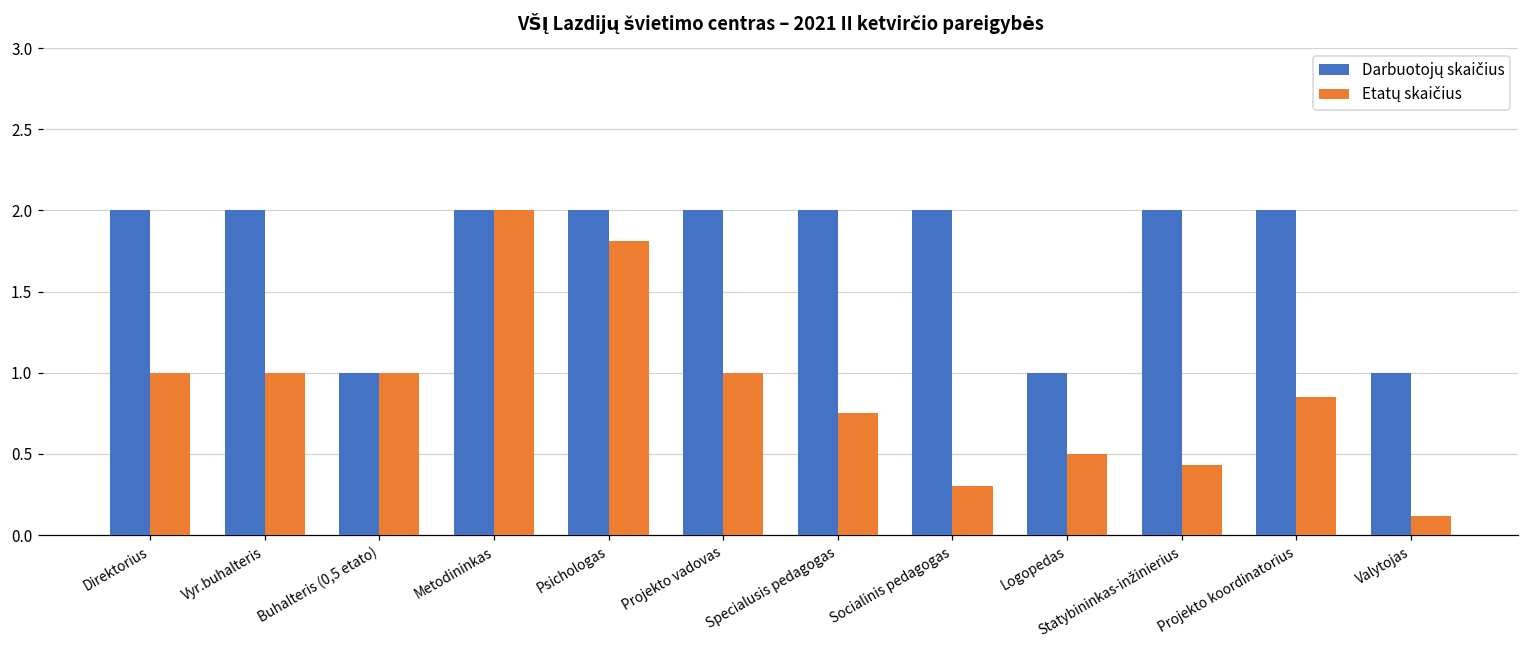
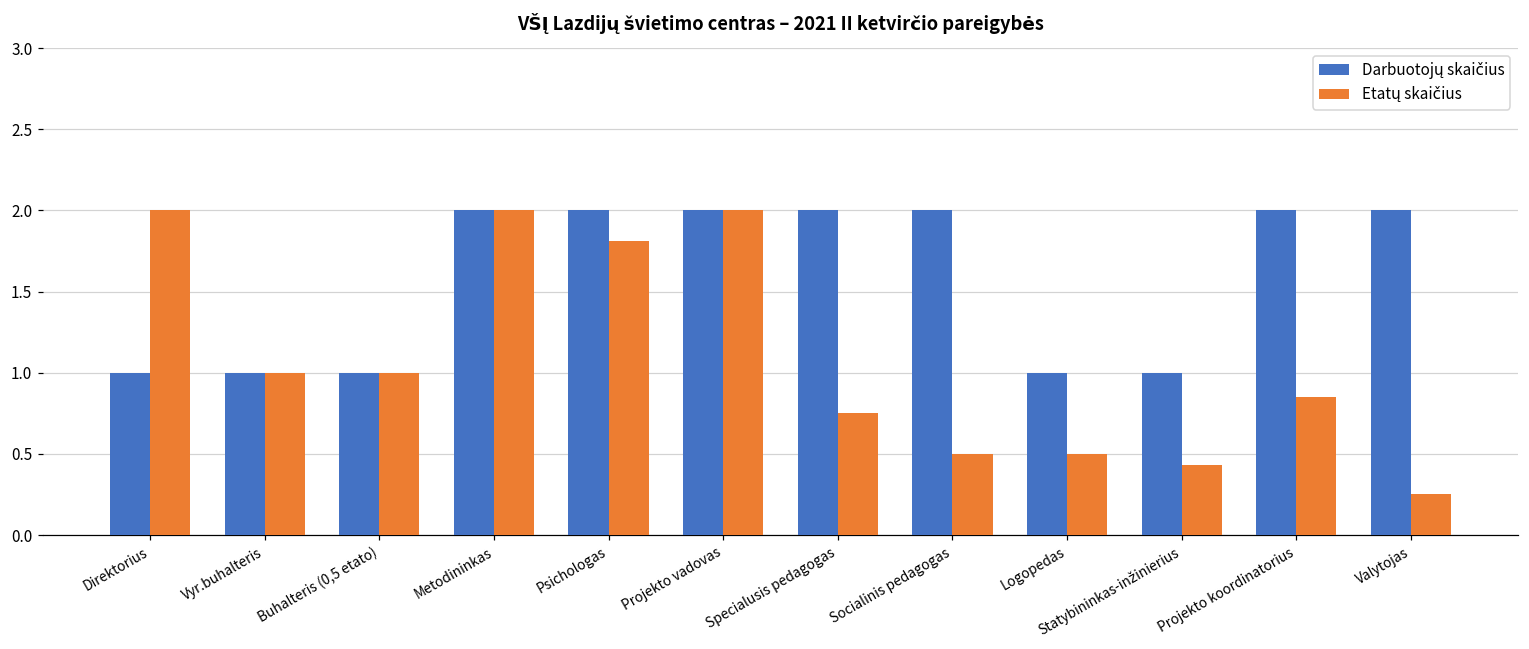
  {
    "Darbuotojų skaičius": {
-     "Direktorius": 2,
-     "Vyr.buhalteris": 2,
+     "Direktorius": 1,
+     "Vyr.buhalteris": 1,
      "Buhalteris (0,5 etato)": 1,
      "Metodininkas": 2,
      "Psichologas": 2,
      "Projekto vadovas": 2,
      "Specialusis pedagogas": 2,
      "Socialinis pedagogas": 2,
      "Logopedas": 1,
-     "Statybininkas-inžinierius": 2,
+     "Statybininkas-inžinierius": 1,
      "Projekto koordinatorius": 2,
-     "Valytojas": 1
+     "Valytojas": 2
    },
    "Etatų skaičius": {
-     "Direktorius": 1,
+     "Direktorius": 2,
      "Vyr.buhalteris": 1.00,
      "Buhalteris (0,5 etato)": 1.00,
      "Metodininkas": 2.00,
      "Psichologas": 1.81,
-     "Projekto vadovas": 1,
+     "Projekto vadovas": 2,
      "Specialusis pedagogas": 0.75,
-     "Socialinis pedagogas": 0.3,
+     "Socialinis pedagogas": 0.5,
      "Logopedas": 0.50,
      "Statybininkas-inžinierius": 0.43,
      "Projekto koordinatorius": 0.85,
-     "Valytojas": 0.12
+     "Valytojas": 0.25
    }
  }
